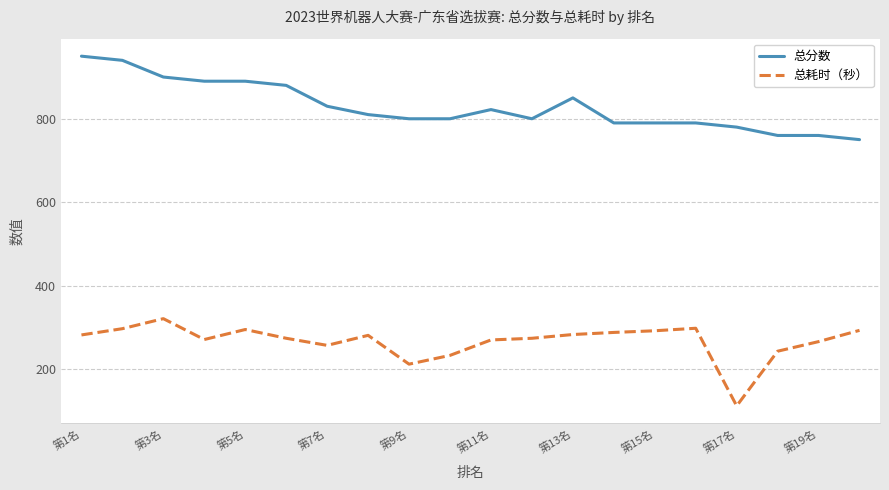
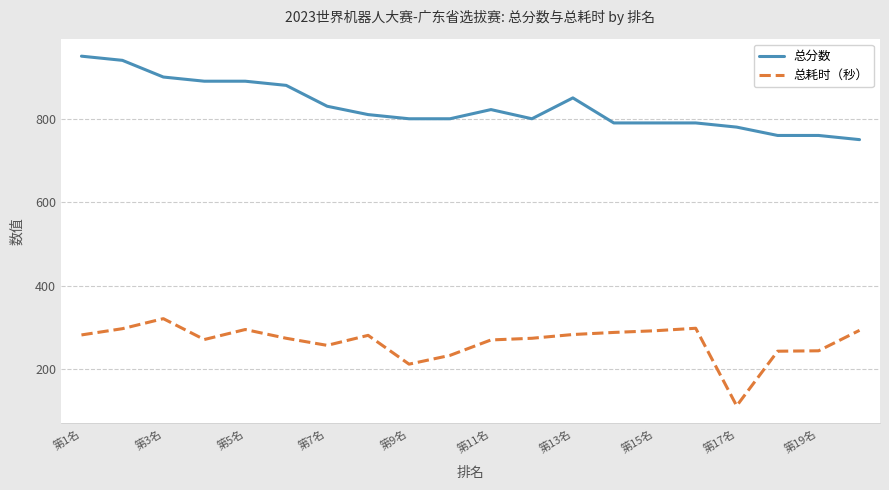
  {
    "总分数": {
      "第1名": 950,
      "第3名": 900,
      "第5名": 890,
      "第7名": 830,
      "第9名": 800,
      "第11名": 820,
      "第13名": 850,
      "第15名": 790,
      "第17名": 780,
      "第19名": 760
    },
    "总耗时（秒）": {
      "第1名": 280,
      "第3名": 320,
      "第5名": 300,
      "第7名": 260,
      "第9名": 210,
      "第11名": 270,
      "第13名": 280,
      "第15名": 290,
      "第17名": 110,
-     "第19名": 270
+     "第19名": 240
    }
  }
